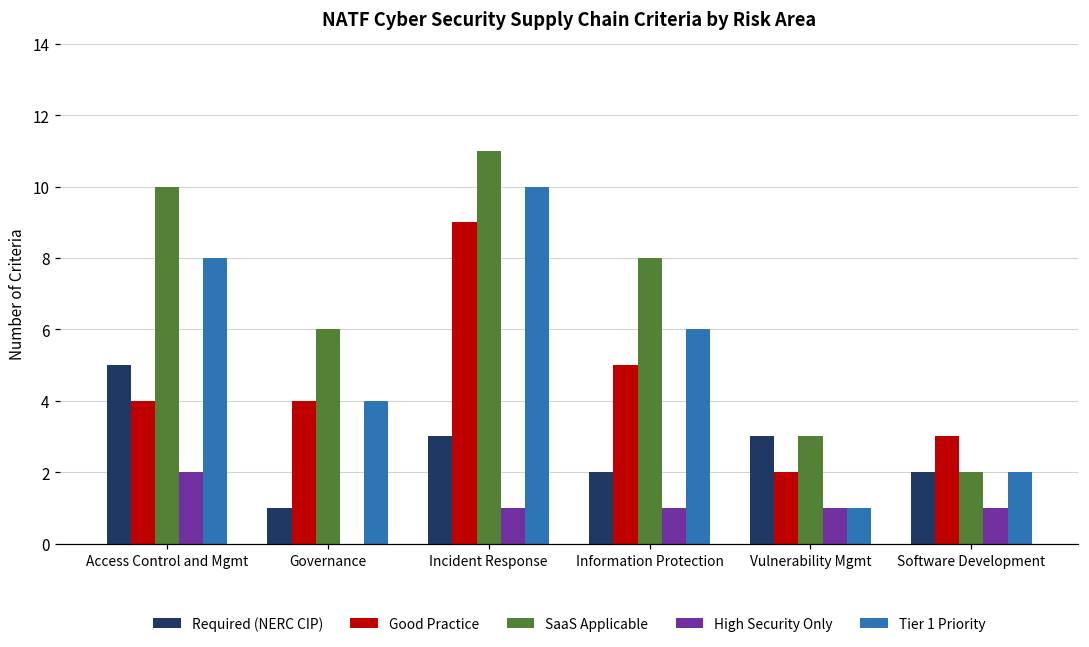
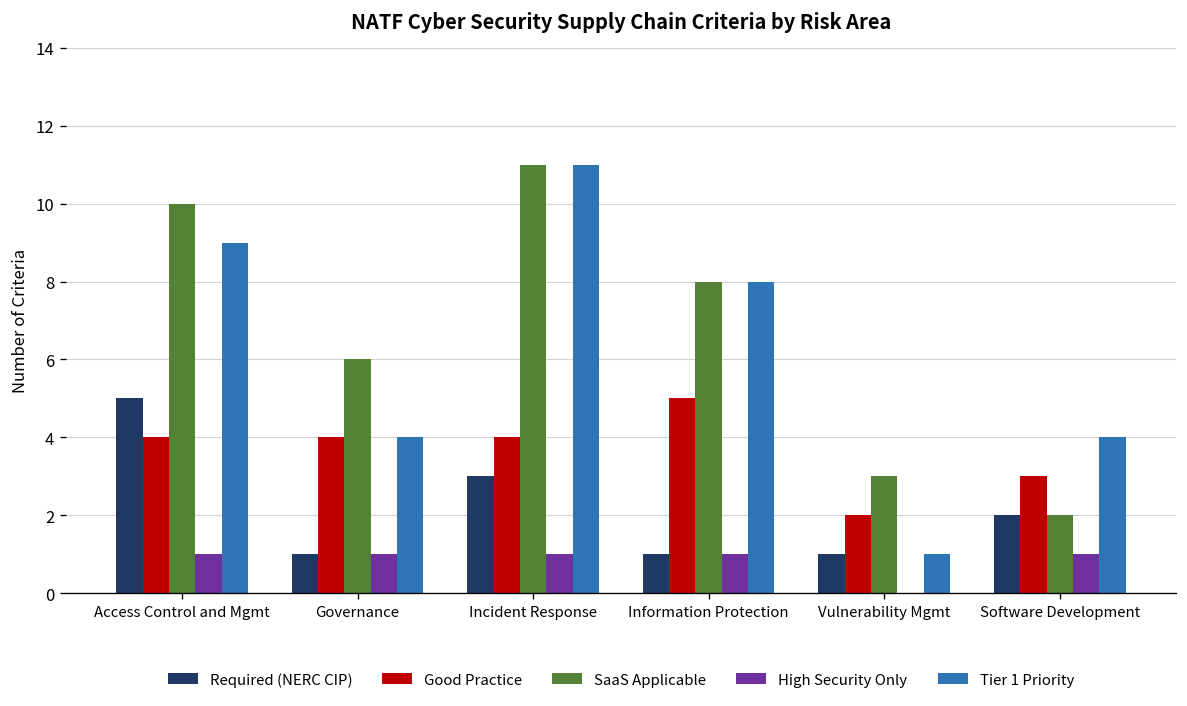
  {
    "Required (NERC CIP)": {
      "Access Control and Mgmt": 5,
      "Governance": 1,
      "Incident Response": 3,
-     "Information Protection": 2,
-     "Vulnerability Mgmt": 3,
+     "Information Protection": 1,
+     "Vulnerability Mgmt": 1,
      "Software Development": 2
    },
    "Good Practice": {
      "Access Control and Mgmt": 4,
      "Governance": 4,
-     "Incident Response": 9,
+     "Incident Response": 4,
      "Information Protection": 5,
      "Vulnerability Mgmt": 2,
      "Software Development": 3
    },
    "SaaS Applicable": {
      "Access Control and Mgmt": 10,
      "Governance": 6,
      "Incident Response": 11,
      "Information Protection": 8,
      "Vulnerability Mgmt": 3,
      "Software Development": 2
    },
    "High Security Only": {
-     "Access Control and Mgmt": 2,
-     "Governance": 0,
+     "Access Control and Mgmt": 1,
+     "Governance": 1,
      "Incident Response": 1,
      "Information Protection": 1,
-     "Vulnerability Mgmt": 1,
+     "Vulnerability Mgmt": 0,
      "Software Development": 1
    },
    "Tier 1 Priority": {
-     "Access Control and Mgmt": 8,
+     "Access Control and Mgmt": 9,
      "Governance": 4,
-     "Incident Response": 10,
-     "Information Protection": 6,
+     "Incident Response": 11,
+     "Information Protection": 8,
      "Vulnerability Mgmt": 1,
-     "Software Development": 2
+     "Software Development": 4
    }
  }
